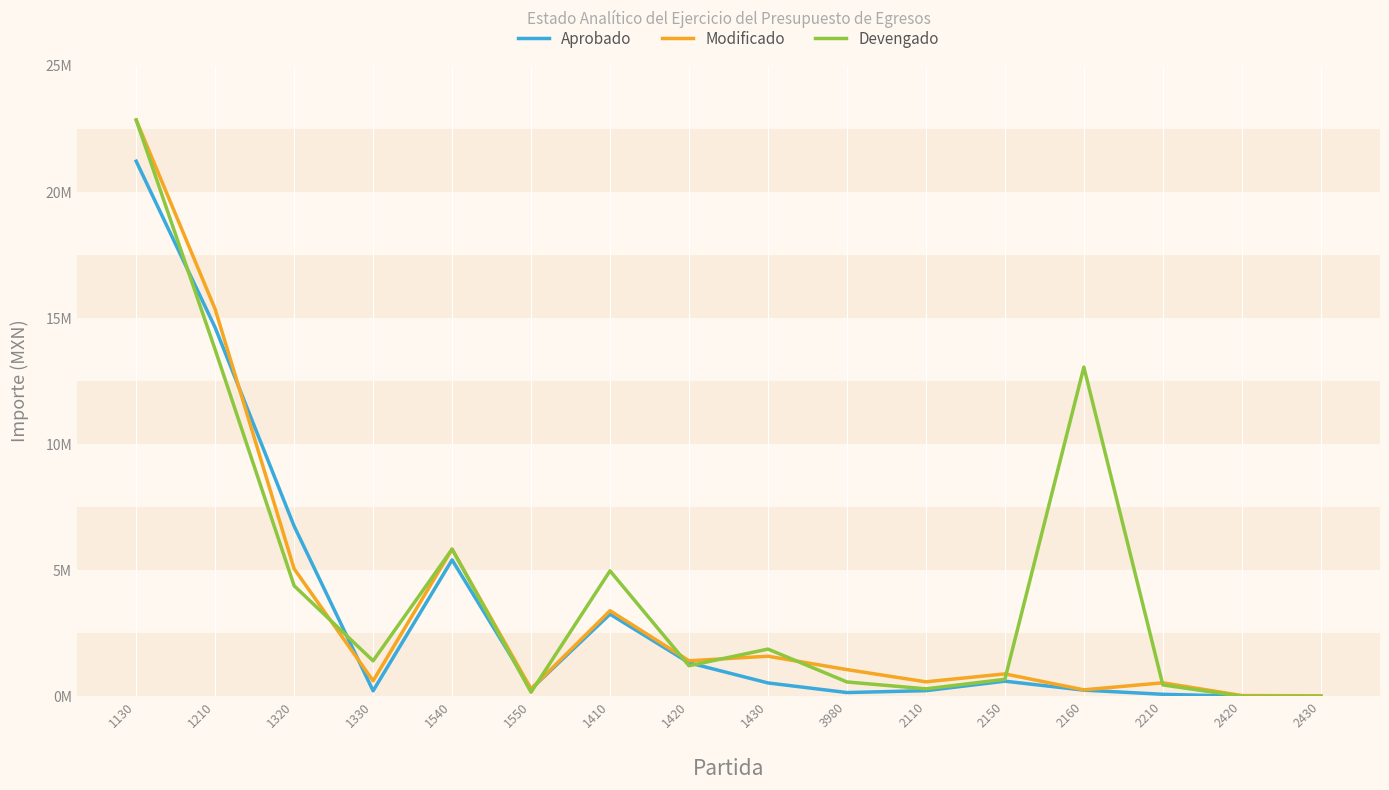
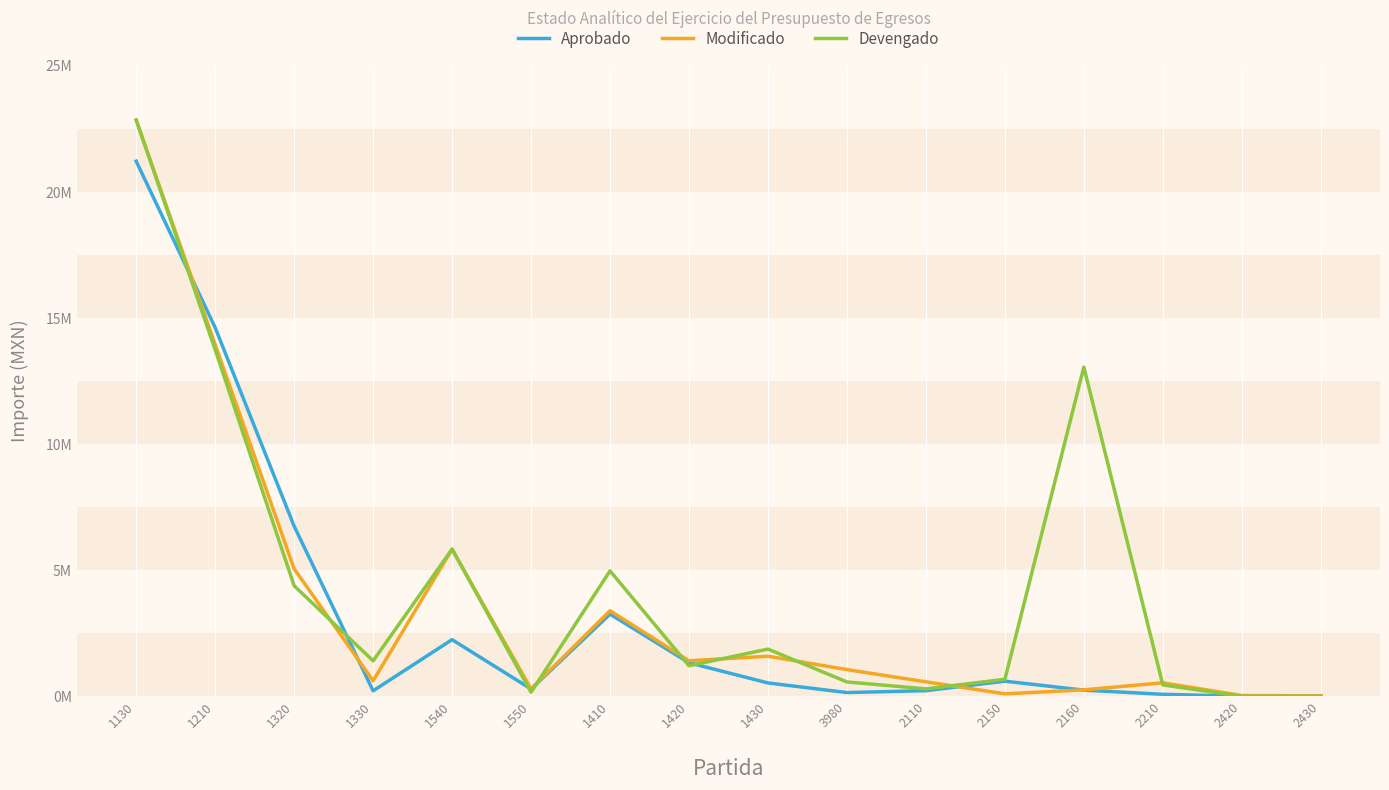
  {
    "Aprobado": {
      "1130": 21200000,
      "1210": 14600000,
      "1320": 6700000,
      "1330": 200000,
-     "1540": 5400000,
+     "1540": 2200000,
      "1410": 3300000,
      "1430": 500000,
      "3980": 200000,
      "2210": 100000
    },
    "Modificado": {
-     "1210": 15400000,
+     "1210": 14000000,
      "1320": 5100000,
      "1330": 600000,
      "1410": 3400000,
      "1430": 1600000,
      "3980": 1100000,
      "2110": 600000,
-     "2150": 900000
+     "2150": 100000
    },
    "Devengado": {
      "1210": 13700000,
      "1320": 4400000,
      "1330": 1400000,
      "1550": 200000,
      "1410": 5000000,
      "1420": 1200000,
      "1430": 1900000,
      "3980": 600000,
      "2160": 13100000
    }
  }
